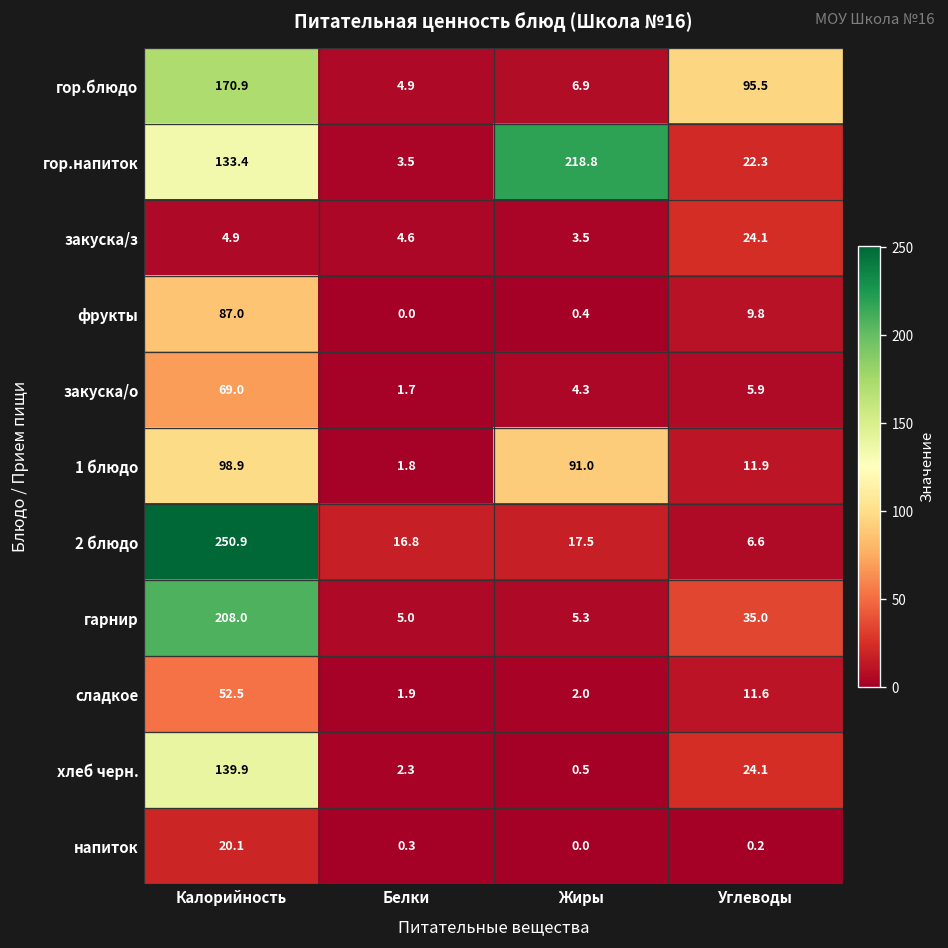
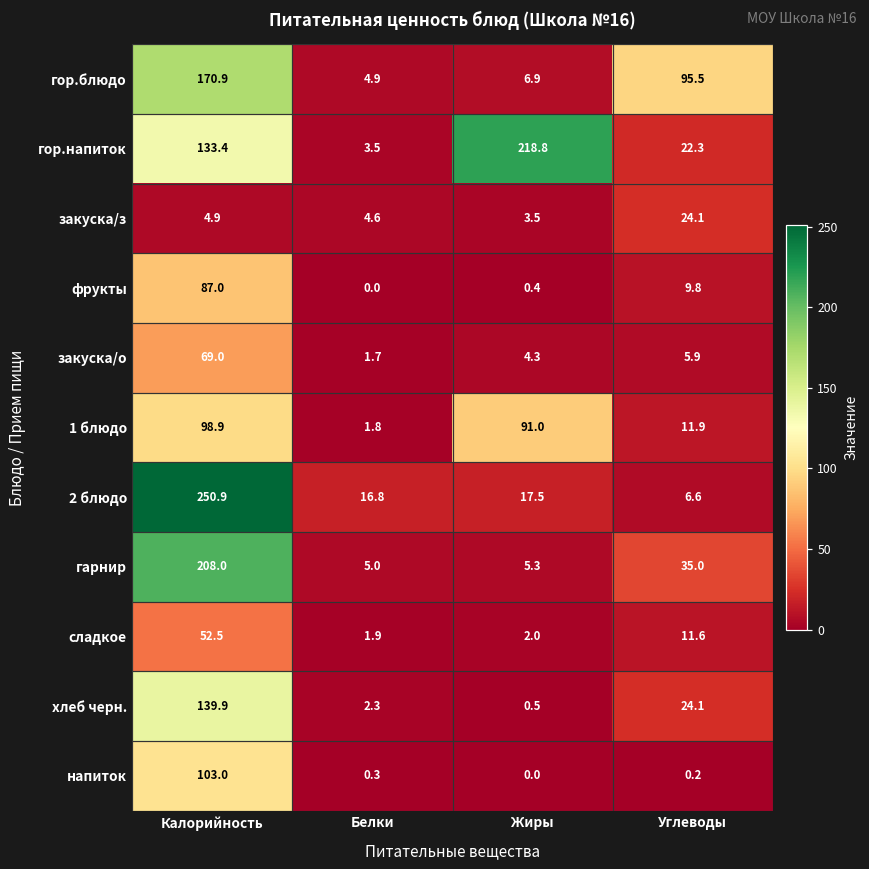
  {
    "гор.блюдо": {
      "Калорийность": 170.9,
      "Белки": 4.9,
      "Жиры": 6.9,
      "Углеводы": 95.5
    },
    "гор.напиток": {
      "Калорийность": 133.4,
      "Белки": 3.5,
      "Жиры": 218.8,
      "Углеводы": 22.3
    },
    "закуска/з": {
      "Калорийность": 4.9,
      "Белки": 4.6,
      "Жиры": 3.5,
      "Углеводы": 24.1
    },
    "фрукты": {
      "Калорийность": 87.0,
      "Белки": 0.0,
      "Жиры": 0.4,
      "Углеводы": 9.8
    },
    "закуска/о": {
      "Калорийность": 69.0,
      "Белки": 1.7,
      "Жиры": 4.3,
      "Углеводы": 5.9
    },
    "1 блюдо": {
      "Калорийность": 98.9,
      "Белки": 1.8,
      "Жиры": 91.0,
      "Углеводы": 11.9
    },
    "2 блюдо": {
      "Калорийность": 250.9,
      "Белки": 16.8,
      "Жиры": 17.5,
      "Углеводы": 6.6
    },
    "гарнир": {
      "Калорийность": 208.0,
      "Белки": 5.0,
      "Жиры": 5.3,
      "Углеводы": 35.0
    },
    "сладкое": {
      "Калорийность": 52.5,
      "Белки": 1.9,
      "Жиры": 2.0,
      "Углеводы": 11.6
    },
    "хлеб черн.": {
      "Калорийность": 139.9,
      "Белки": 2.3,
      "Жиры": 0.5,
      "Углеводы": 24.1
    },
    "напиток": {
-     "Калорийность": 20.1,
+     "Калорийность": 103.0,
      "Белки": 0.3,
      "Жиры": 0.0,
      "Углеводы": 0.2
    }
  }
